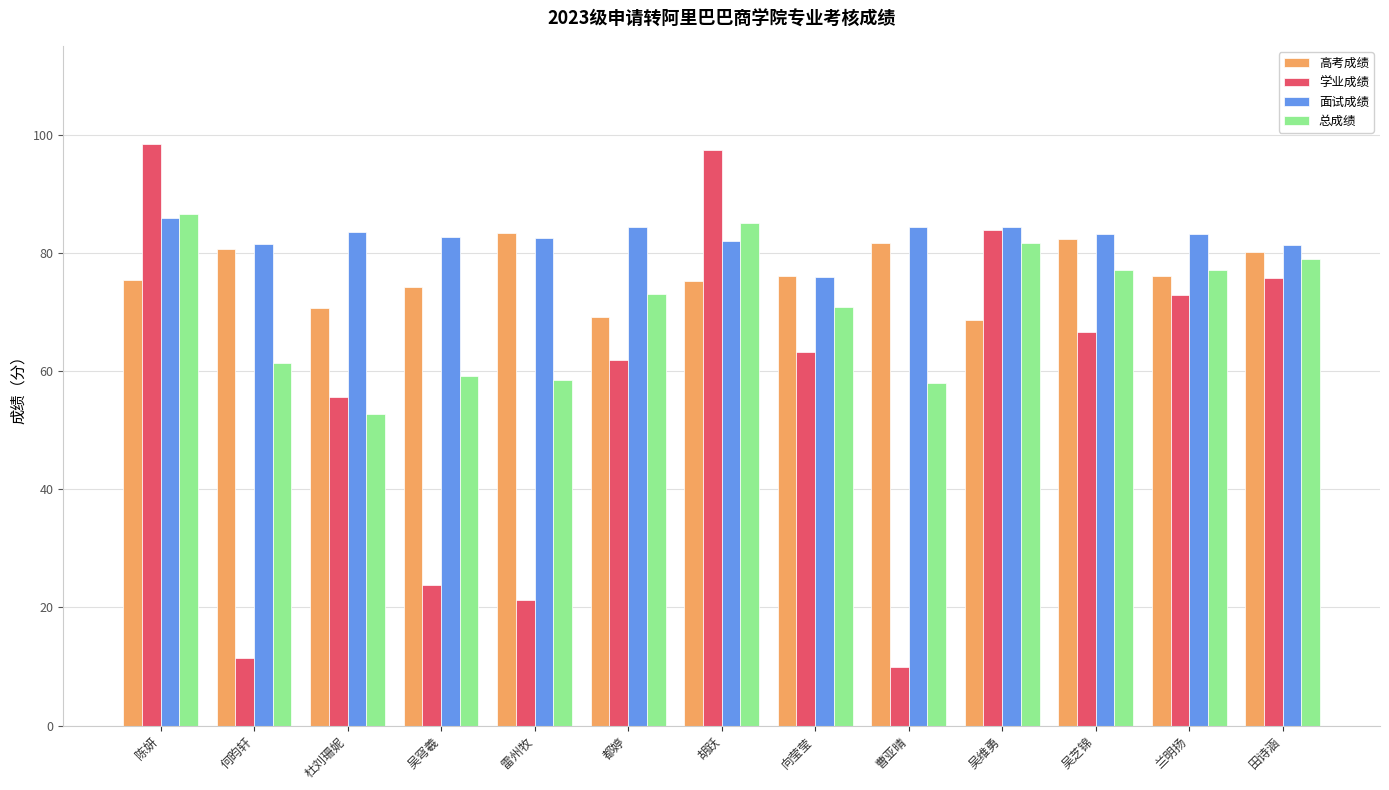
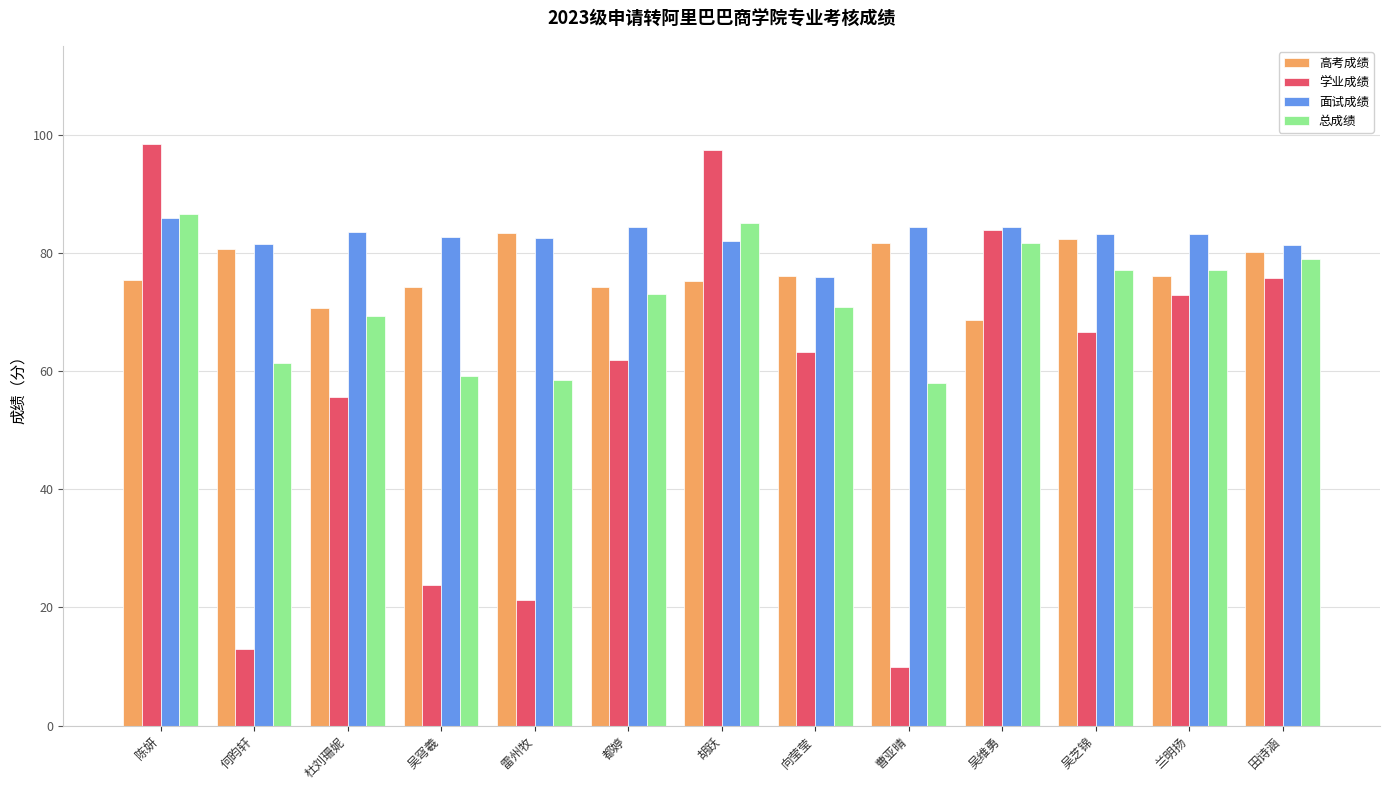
  {
    "高考成绩": {
      "陈妍": 75,
      "何昀轩": 81,
      "杜刘珊妮": 71,
      "吴穹羲": 74,
      "雷州牧": 83,
-     "都婷": 69,
+     "都婷": 74,
      "胡跃": 75,
      "向莹莹": 76,
      "曹亚晴": 82,
      "吴维勇": 69,
      "吴芝锦": 82,
      "兰明扬": 76,
      "田诗涵": 80
    },
    "学业成绩": {
      "陈妍": 98,
-     "何昀轩": 11,
+     "何昀轩": 13,
      "杜刘珊妮": 56,
      "吴穹羲": 24,
      "雷州牧": 21,
      "都婷": 62,
      "胡跃": 97,
      "向莹莹": 63,
      "曹亚晴": 10,
      "吴维勇": 84,
      "吴芝锦": 67,
      "兰明扬": 73,
      "田诗涵": 76
    },
    "面试成绩": {
      "陈妍": 86,
      "何昀轩": 82,
      "杜刘珊妮": 84,
      "吴穹羲": 83,
      "雷州牧": 83,
      "都婷": 84,
      "胡跃": 82,
      "向莹莹": 76,
      "曹亚晴": 84,
      "吴维勇": 84,
      "吴芝锦": 83,
      "兰明扬": 83,
      "田诗涵": 81
    },
    "总成绩": {
      "陈妍": 87,
      "何昀轩": 61,
-     "杜刘珊妮": 53,
+     "杜刘珊妮": 69,
      "吴穹羲": 59,
      "雷州牧": 59,
      "都婷": 73,
      "胡跃": 85,
      "向莹莹": 71,
      "曹亚晴": 58,
      "吴维勇": 82,
      "吴芝锦": 77,
      "兰明扬": 77,
      "田诗涵": 79
    }
  }
